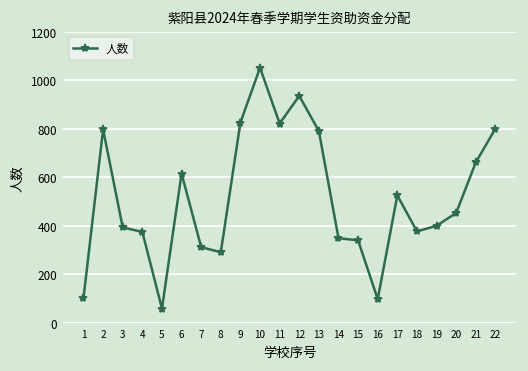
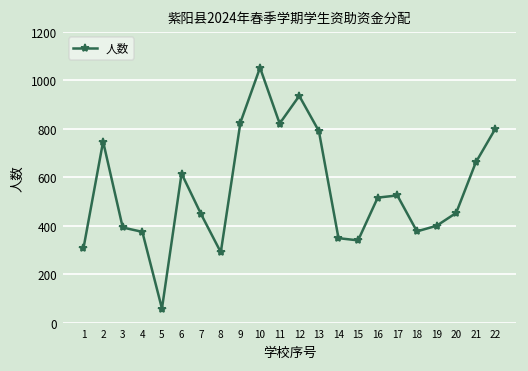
  {
-   "1": 100,
-   "2": 800,
+   "1": 310,
+   "2": 750,
    "3": 390,
    "4": 380,
    "5": 60,
    "6": 620,
-   "7": 310,
+   "7": 450,
    "8": 290,
    "9": 830,
    "10": 1050,
    "11": 820,
    "12": 940,
    "13": 790,
    "14": 350,
    "15": 340,
-   "16": 100,
+   "16": 520,
    "17": 530,
    "18": 380,
    "19": 400,
    "20": 450,
    "21": 660,
    "22": 800
  }
